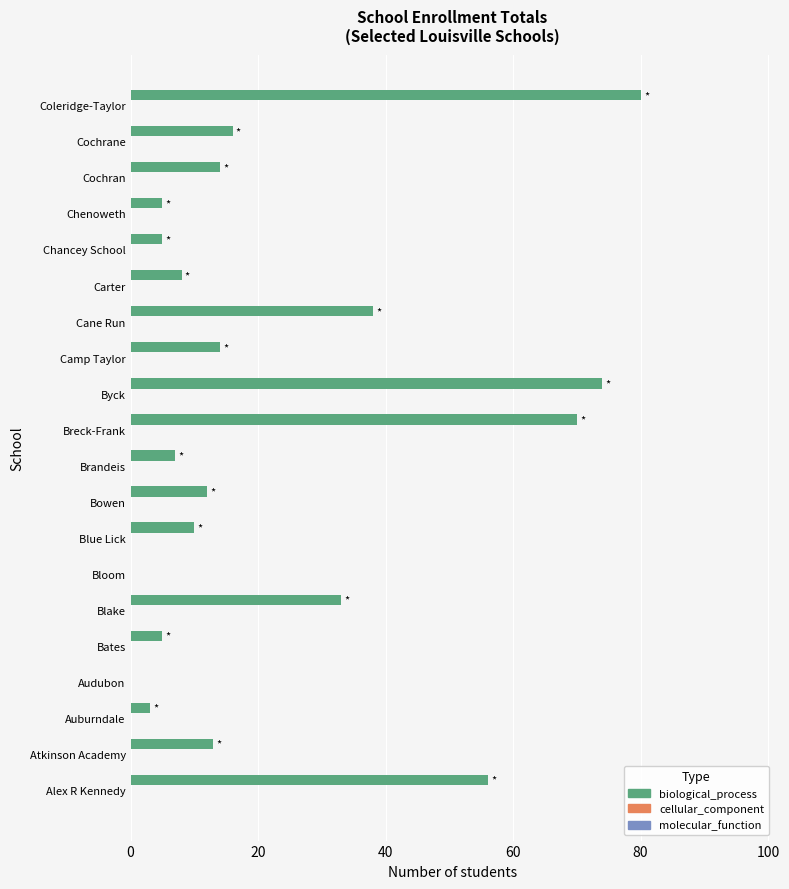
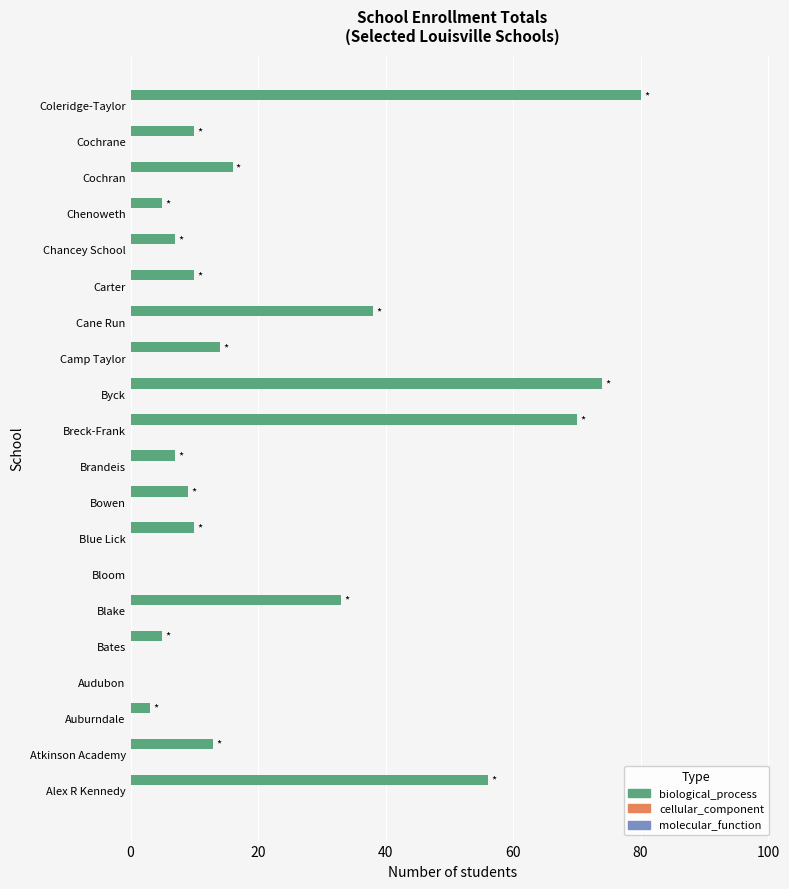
  {
    "biological_process": {
      "Coleridge-Taylor": 80,
-     "Cochrane": 16,
-     "Cochran": 14,
+     "Cochrane": 10,
+     "Cochran": 16,
      "Chenoweth": 5,
-     "Chancey School": 5,
-     "Carter": 8,
+     "Chancey School": 7,
+     "Carter": 10,
      "Cane Run": 38,
      "Camp Taylor": 14,
      "Byck": 74,
      "Breck-Frank": 70,
      "Brandeis": 7,
-     "Bowen": 12,
+     "Bowen": 9,
      "Blue Lick": 10,
      "Bloom": 0,
      "Blake": 33,
      "Bates": 5,
      "Audubon": 0,
      "Auburndale": 3,
      "Atkinson Academy": 13,
      "Alex R Kennedy": 56
    },
    "cellular_component": {
      "Coleridge-Taylor": 0,
      "Cochrane": 0,
      "Cochran": 0,
      "Chenoweth": 0,
      "Chancey School": 0,
      "Carter": 0,
      "Cane Run": 0,
      "Camp Taylor": 0,
      "Byck": 0,
      "Breck-Frank": 0,
      "Brandeis": 0,
      "Bowen": 0,
      "Blue Lick": 0,
      "Bloom": 0,
      "Blake": 0,
      "Bates": 0,
      "Audubon": 0,
      "Auburndale": 0,
      "Atkinson Academy": 0,
      "Alex R Kennedy": 0
    },
    "molecular_function": {
      "Coleridge-Taylor": 0,
      "Cochrane": 0,
      "Cochran": 0,
      "Chenoweth": 0,
      "Chancey School": 0,
      "Carter": 0,
      "Cane Run": 0,
      "Camp Taylor": 0,
      "Byck": 0,
      "Breck-Frank": 0,
      "Brandeis": 0,
      "Bowen": 0,
      "Blue Lick": 0,
      "Bloom": 0,
      "Blake": 0,
      "Bates": 0,
      "Audubon": 0,
      "Auburndale": 0,
      "Atkinson Academy": 0,
      "Alex R Kennedy": 0
    }
  }
